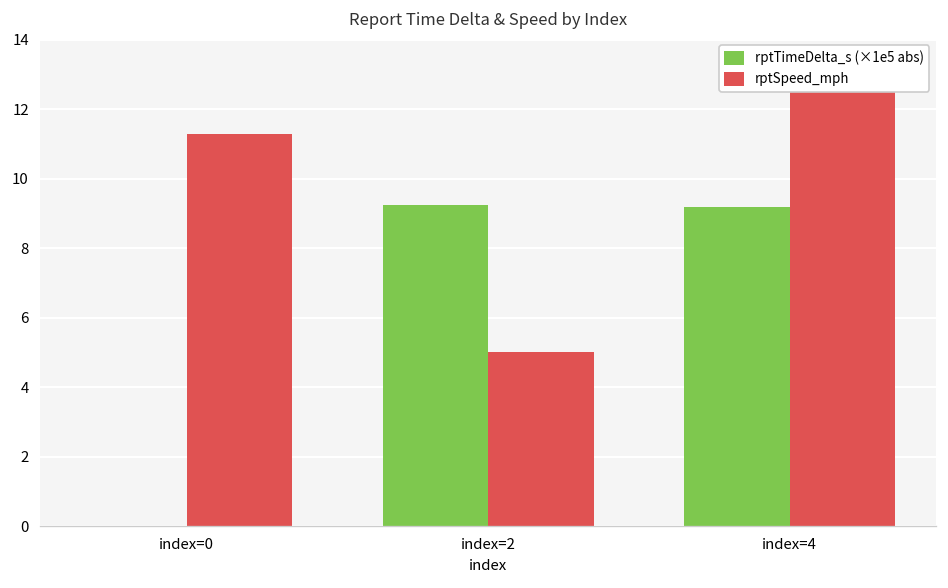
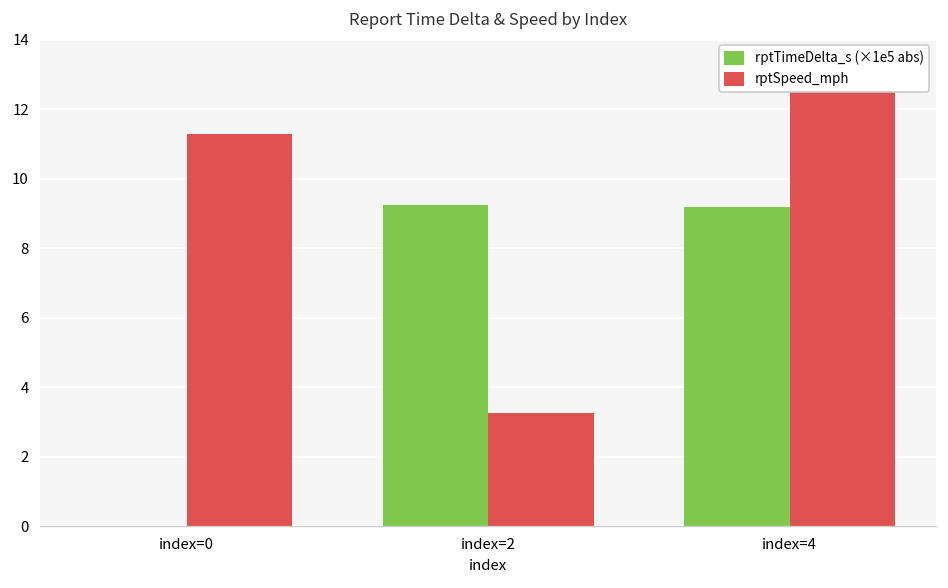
  {
    "rptTimeDelta_s (×1e5 abs)": {
      "index=0": 0.0,
      "index=2": 9.2,
      "index=4": 9.2
    },
    "rptSpeed_mph": {
      "index=0": 11.3,
-     "index=2": 5.0
+     "index=2": 3.3
    }
  }
